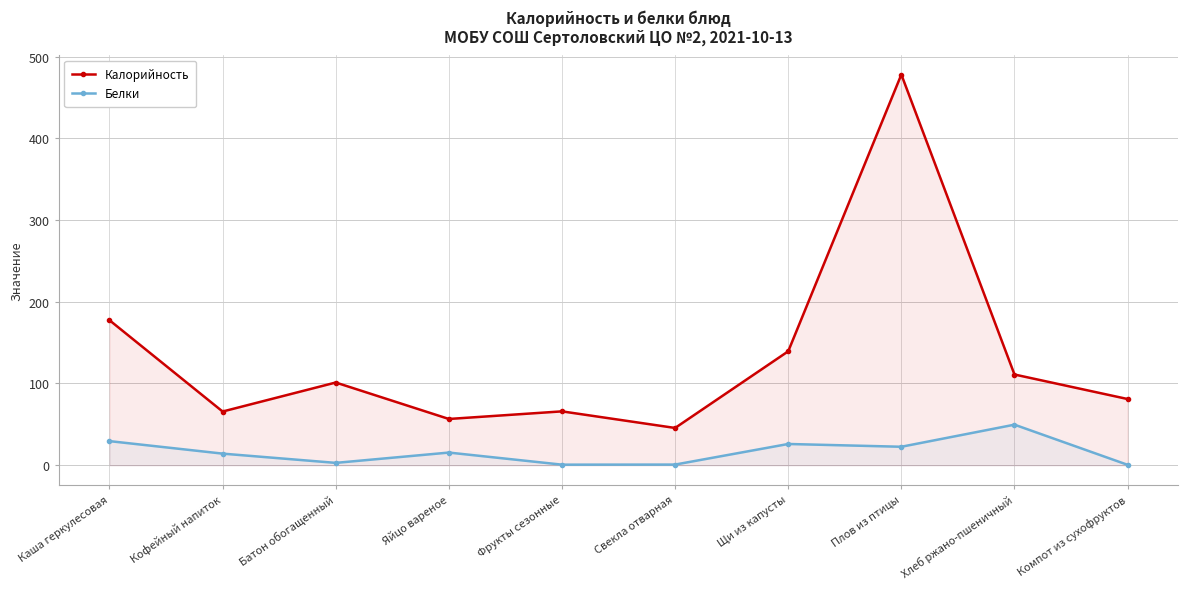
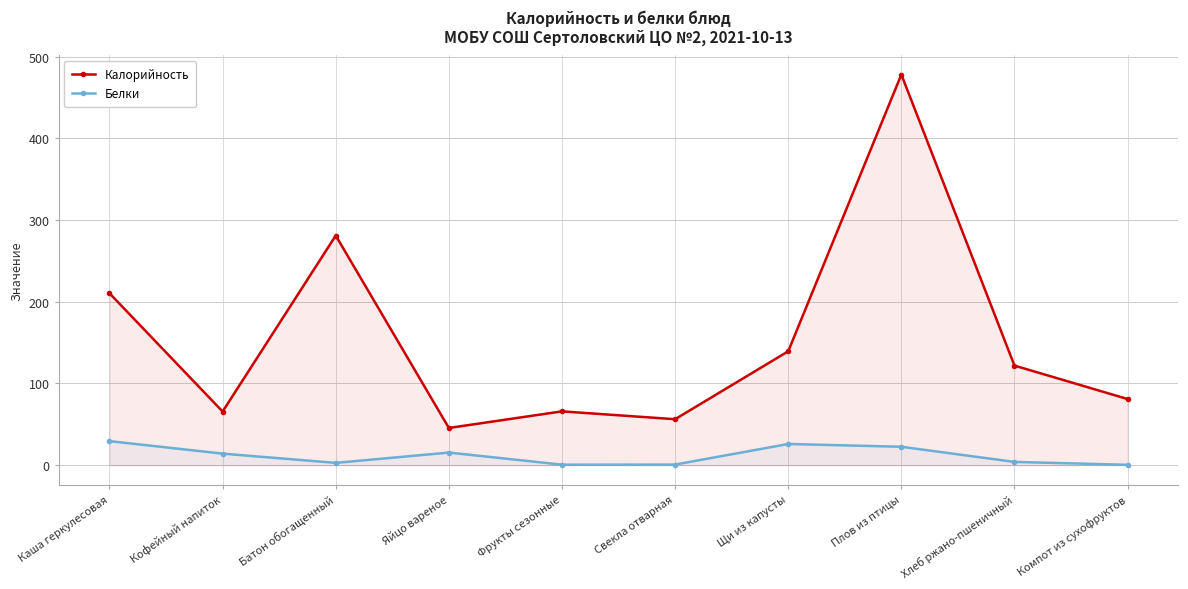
  {
    "Калорийность": {
-     "Каша геркулесовая": 180,
+     "Каша геркулесовая": 210,
      "Кофейный напиток": 70,
-     "Батон обогащенный": 100,
-     "Яйцо вареное": 60,
+     "Батон обогащенный": 280,
+     "Яйцо вареное": 50,
      "Фрукты сезонные": 70,
-     "Свекла отварная": 50,
+     "Свекла отварная": 60,
      "Щи из капусты": 140,
      "Плов из птицы": 480,
-     "Хлеб ржано-пшеничный": 110,
+     "Хлеб ржано-пшеничный": 120,
      "Компот из сухофруктов": 80
    },
    "Белки": {
      "Каша геркулесовая": 30,
      "Кофейный напиток": 10,
      "Батон обогащенный": 0,
      "Яйцо вареное": 20,
      "Фрукты сезонные": 0,
      "Свекла отварная": 0,
      "Щи из капусты": 30,
      "Плов из птицы": 20,
-     "Хлеб ржано-пшеничный": 50,
+     "Хлеб ржано-пшеничный": 0,
      "Компот из сухофруктов": 0
    }
  }
